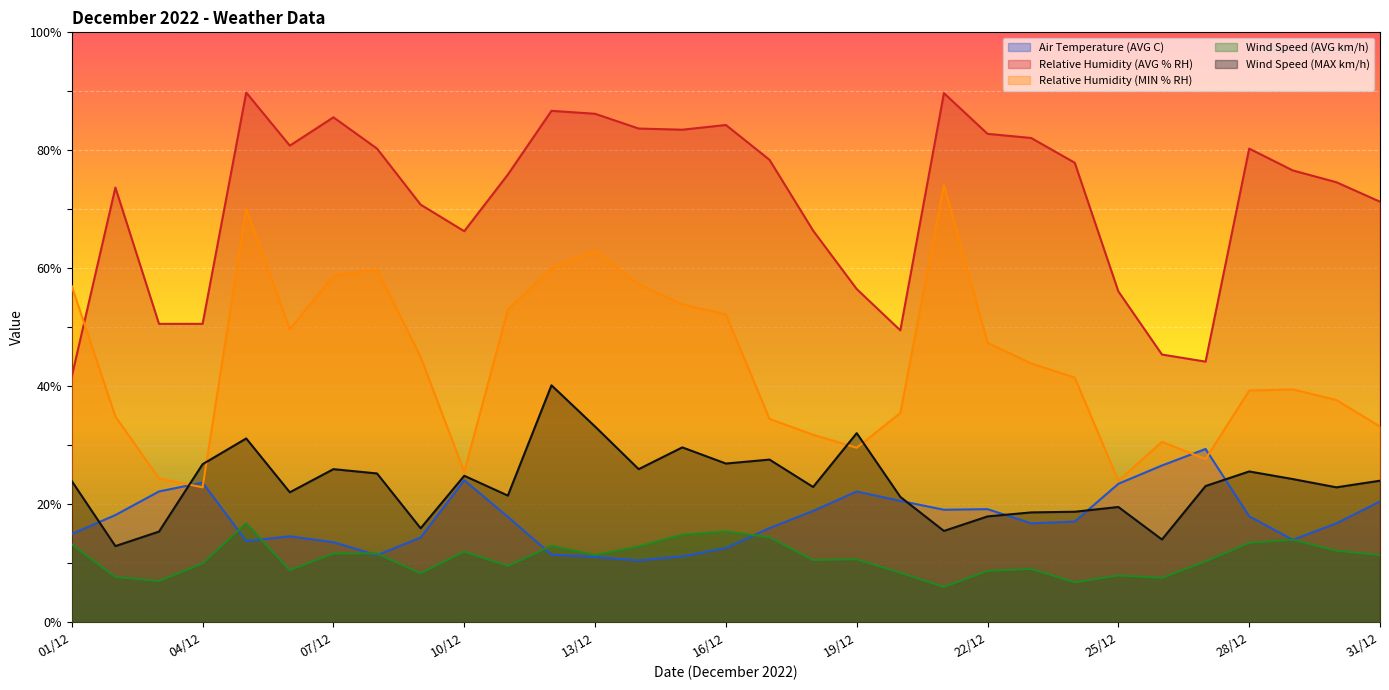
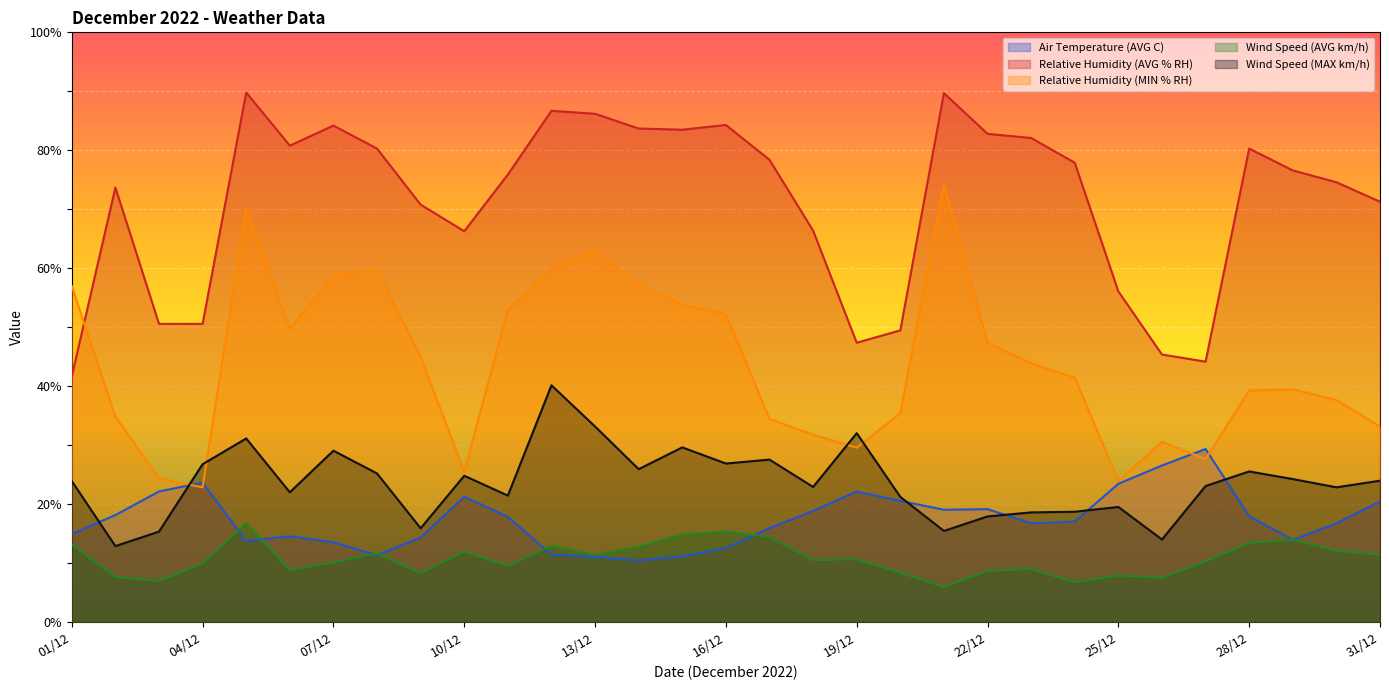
  {
    "Air Temperature (AVG C)": {
      "01/12": "15%",
      "04/12": "24%",
      "07/12": "14%",
-     "10/12": "24%",
+     "10/12": "21%",
      "16/12": "13%",
      "19/12": "22%",
      "22/12": "19%",
      "25/12": "24%",
      "28/12": "18%",
      "31/12": "21%"
    },
    "Relative Humidity (AVG % RH)": {
      "01/12": "42%",
      "04/12": "51%",
-     "07/12": "86%",
+     "07/12": "84%",
      "10/12": "66%",
      "13/12": "86%",
      "16/12": "84%",
-     "19/12": "57%",
+     "19/12": "47%",
      "22/12": "83%",
      "25/12": "56%",
      "28/12": "80%",
      "31/12": "71%"
    },
    "Relative Humidity (MIN % RH)": {
      "01/12": "57%",
      "04/12": "23%",
      "07/12": "59%",
      "10/12": "26%",
      "13/12": "63%",
      "16/12": "52%",
      "19/12": "30%",
      "22/12": "47%",
      "25/12": "24%",
      "28/12": "39%",
      "31/12": "33%"
    },
    "Wind Speed (AVG km/h)": {
      "01/12": "13%",
      "04/12": "10%",
-     "07/12": "12%",
+     "07/12": "10%",
      "10/12": "12%",
      "16/12": "15%",
      "19/12": "11%",
      "22/12": "9%",
      "25/12": "8%",
      "28/12": "13%",
      "31/12": "11%"
    },
    "Wind Speed (MAX km/h)": {
      "01/12": "24%",
      "04/12": "27%",
-     "07/12": "26%",
+     "07/12": "29%",
      "10/12": "25%",
      "13/12": "33%",
      "16/12": "27%",
      "19/12": "32%",
      "22/12": "18%",
      "25/12": "20%",
      "28/12": "26%",
      "31/12": "24%"
    }
  }
